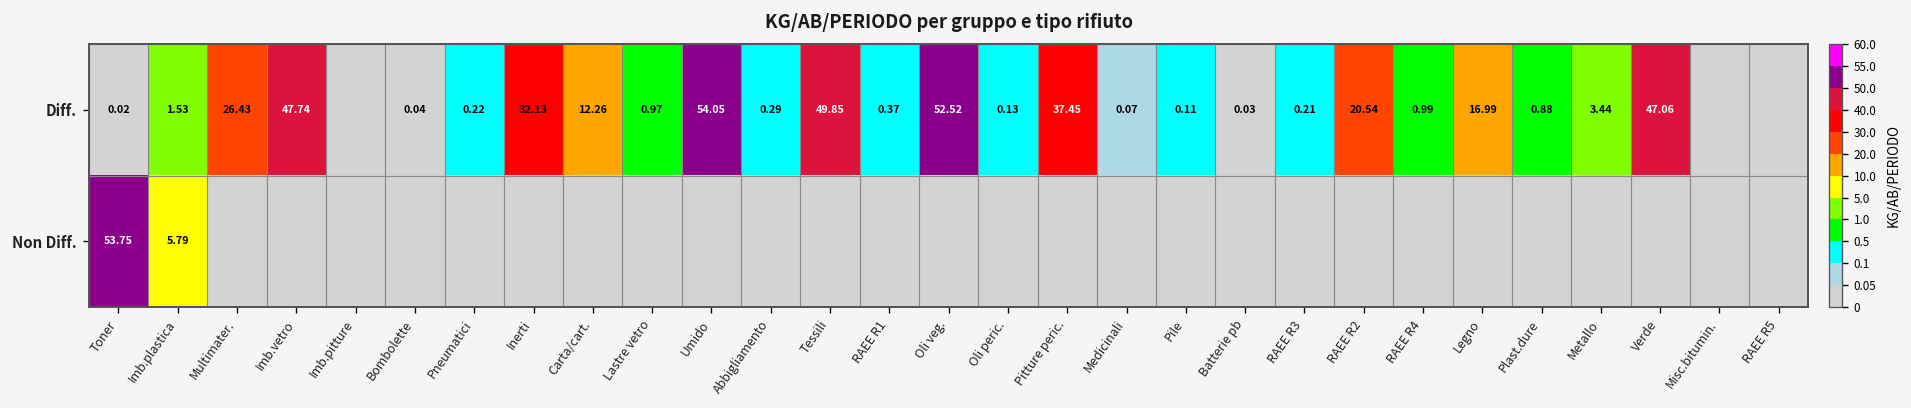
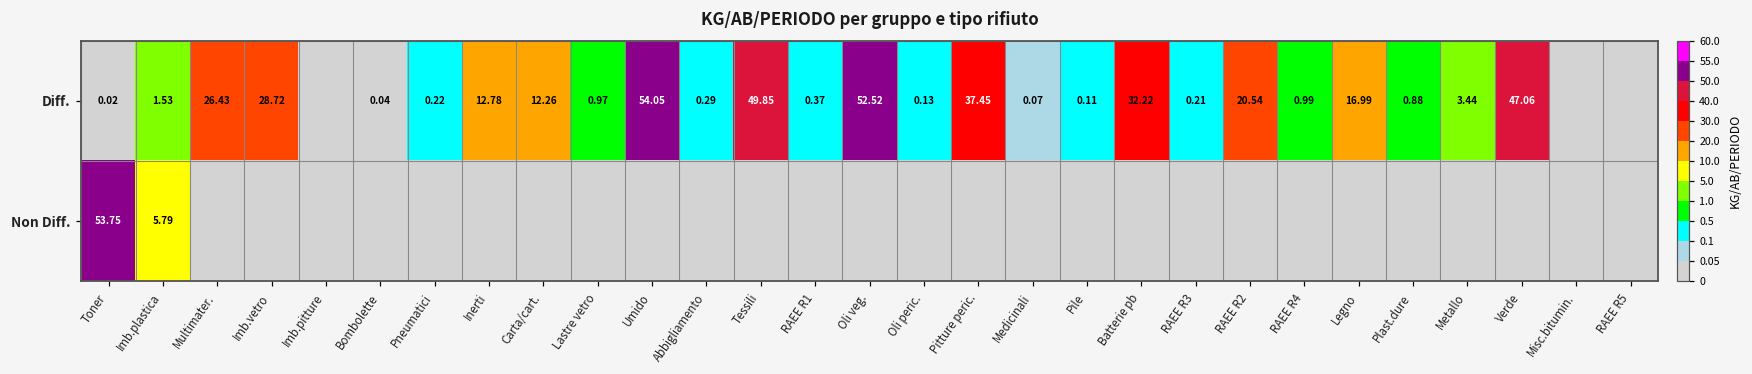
  {
    "Diff.": {
      "Toner": 0.02,
      "Imb.plastica": 1.53,
      "Multimater.": 26.43,
-     "Imb.vetro": 47.74,
+     "Imb.vetro": 28.72,
      "Bombolette": 0.04,
      "Pneumatici": 0.22,
-     "Inerti": 32.13,
+     "Inerti": 12.78,
      "Carta/cart.": 12.26,
      "Lastre vetro": 0.97,
      "Umido": 54.05,
      "Abbigliamento": 0.29,
      "Tessili": 49.85,
      "RAEE R1": 0.37,
      "Oli veg.": 52.52,
      "Oli peric.": 0.13,
      "Pitture peric.": 37.45,
      "Medicinali": 0.07,
      "Pile": 0.11,
-     "Batterie pb": 0.03,
+     "Batterie pb": 32.22,
      "RAEE R3": 0.21,
      "RAEE R2": 20.54,
      "RAEE R4": 0.99,
      "Legno": 16.99,
      "Plast.dure": 0.88,
      "Metallo": 3.44,
      "Verde": 47.06
    },
    "Non Diff.": {
      "Toner": 53.75,
      "Imb.plastica": 5.79
    }
  }
